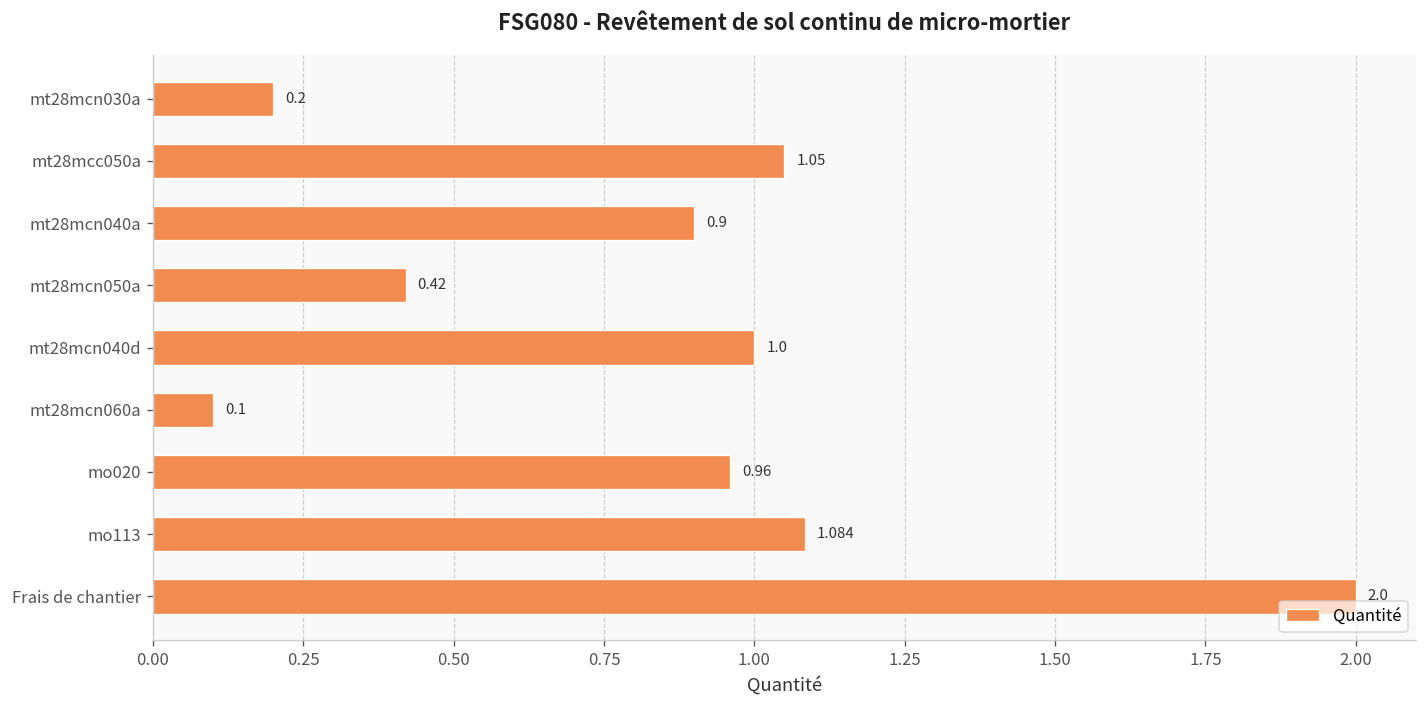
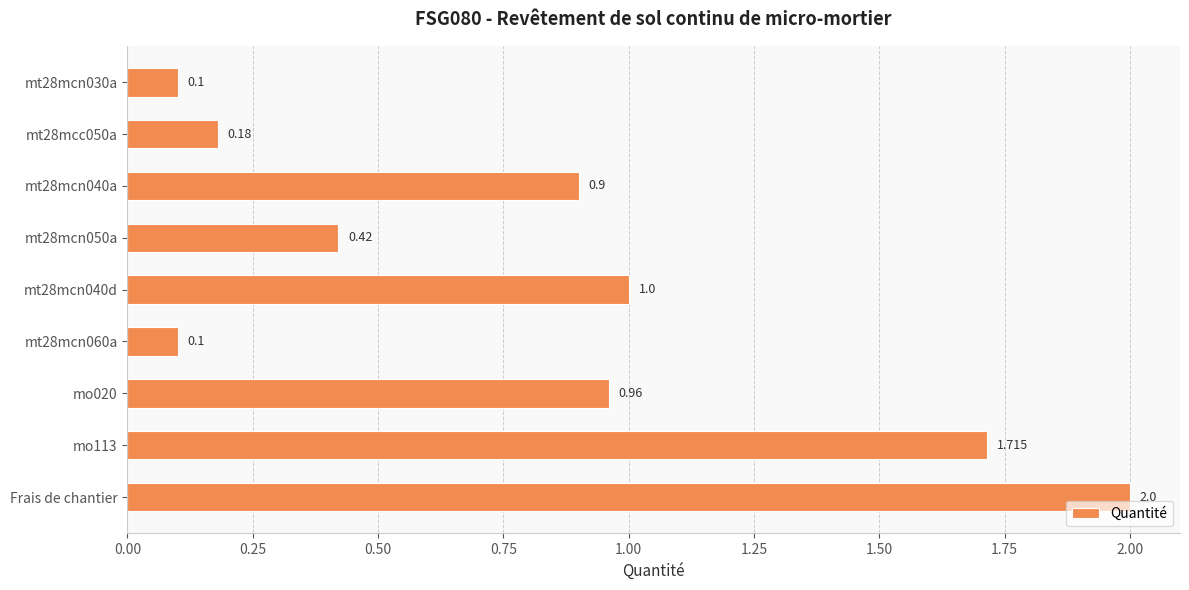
  {
-   "mt28mcn030a": 0.2,
-   "mt28mcc050a": 1.05,
+   "mt28mcn030a": 0.1,
+   "mt28mcc050a": 0.18,
    "mt28mcn040a": 0.9,
    "mt28mcn050a": 0.42,
    "mt28mcn040d": 1.0,
    "mt28mcn060a": 0.1,
    "mo020": 0.96,
-   "mo113": 1.084
+   "mo113": 1.715
  }
